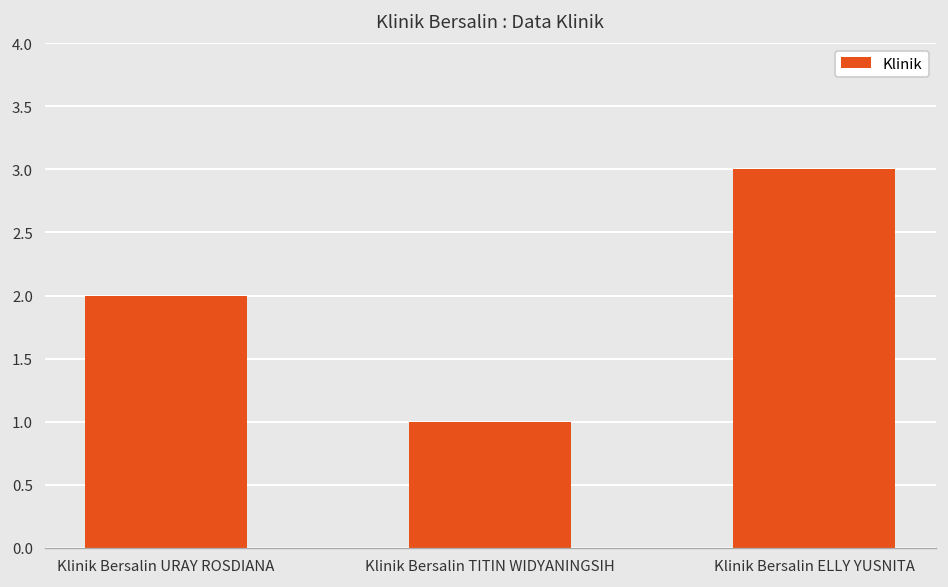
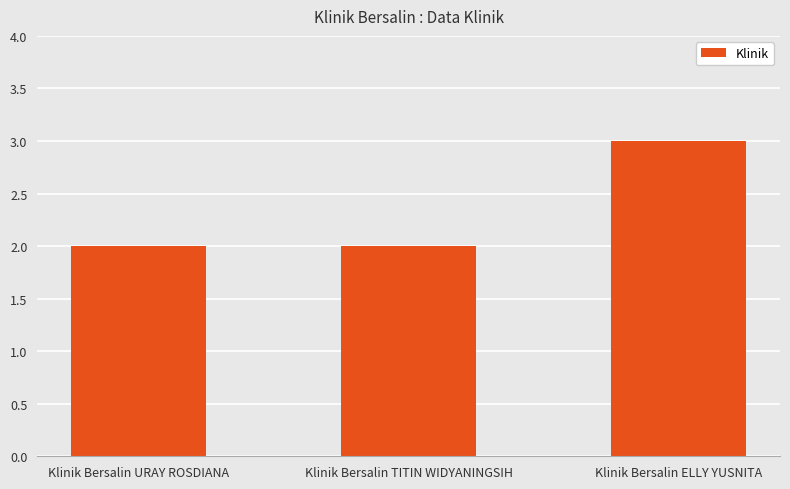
  {
    "Klinik Bersalin URAY ROSDIANA": 2,
-   "Klinik Bersalin TITIN WIDYANINGSIH": 1,
+   "Klinik Bersalin TITIN WIDYANINGSIH": 2,
    "Klinik Bersalin ELLY YUSNITA": 3
  }
